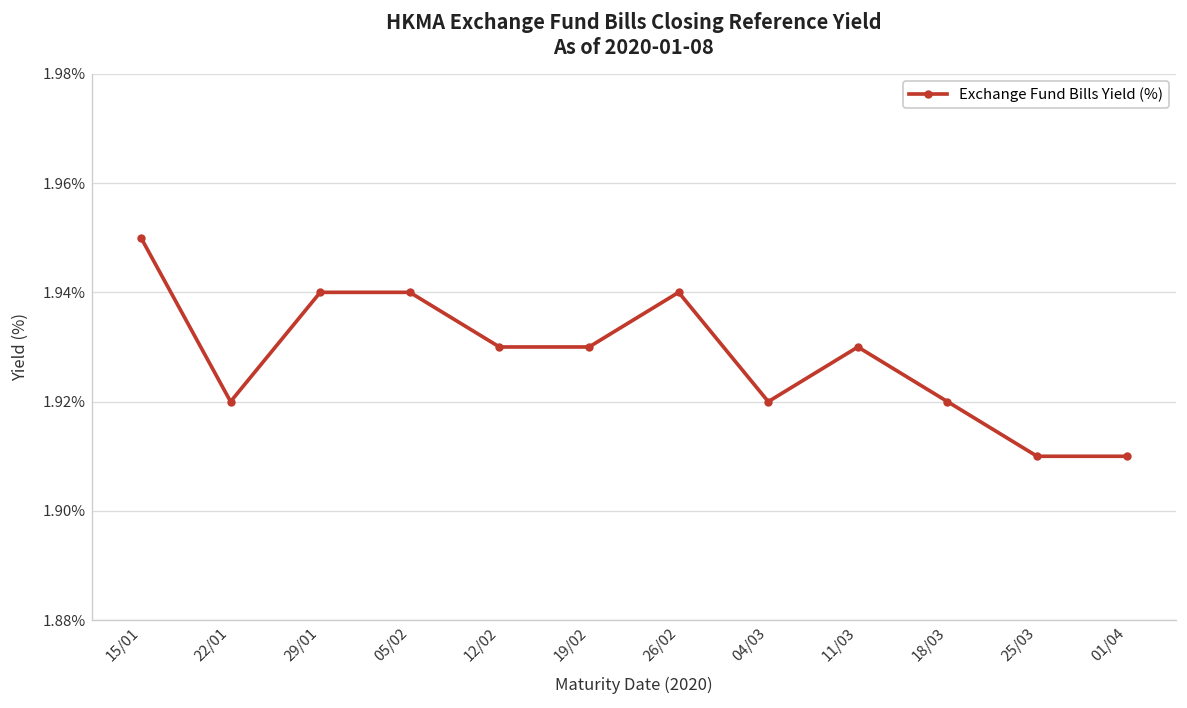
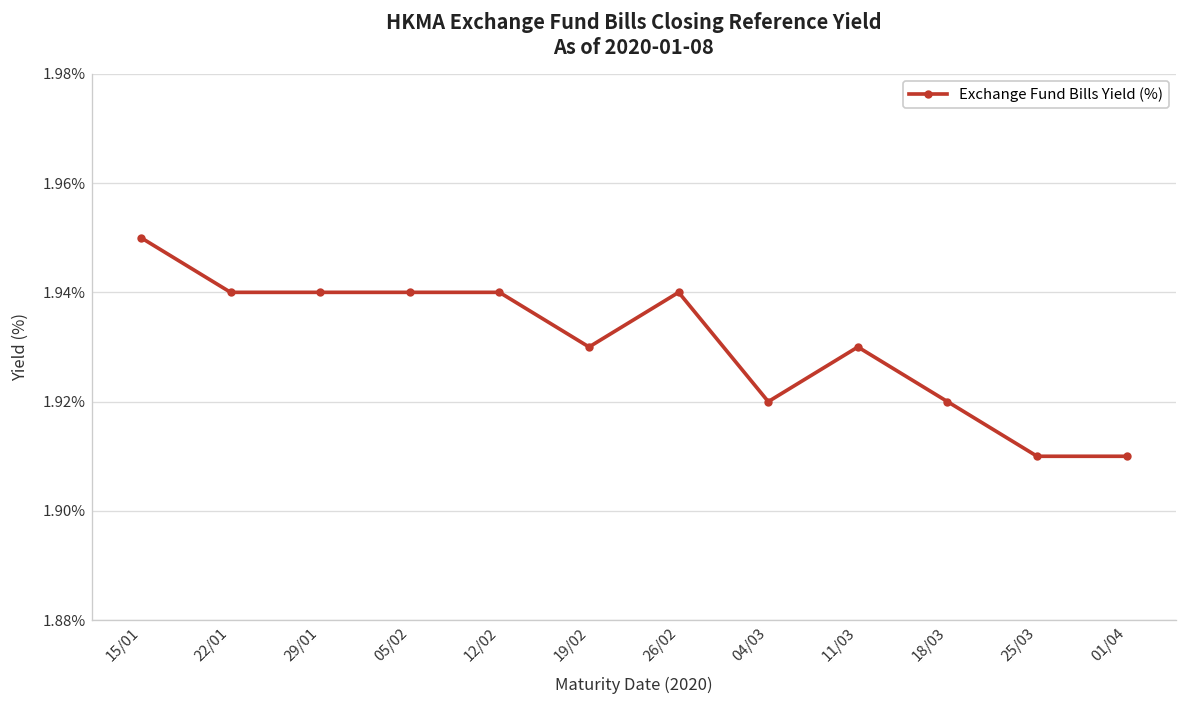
  {
    "15/01": "1.95%",
-   "22/01": "1.92%",
+   "22/01": "1.94%",
    "29/01": "1.94%",
    "05/02": "1.94%",
-   "12/02": "1.93%",
+   "12/02": "1.94%",
    "19/02": "1.93%",
    "26/02": "1.94%",
    "04/03": "1.92%",
    "11/03": "1.93%",
    "18/03": "1.92%",
    "25/03": "1.91%",
    "01/04": "1.91%"
  }
